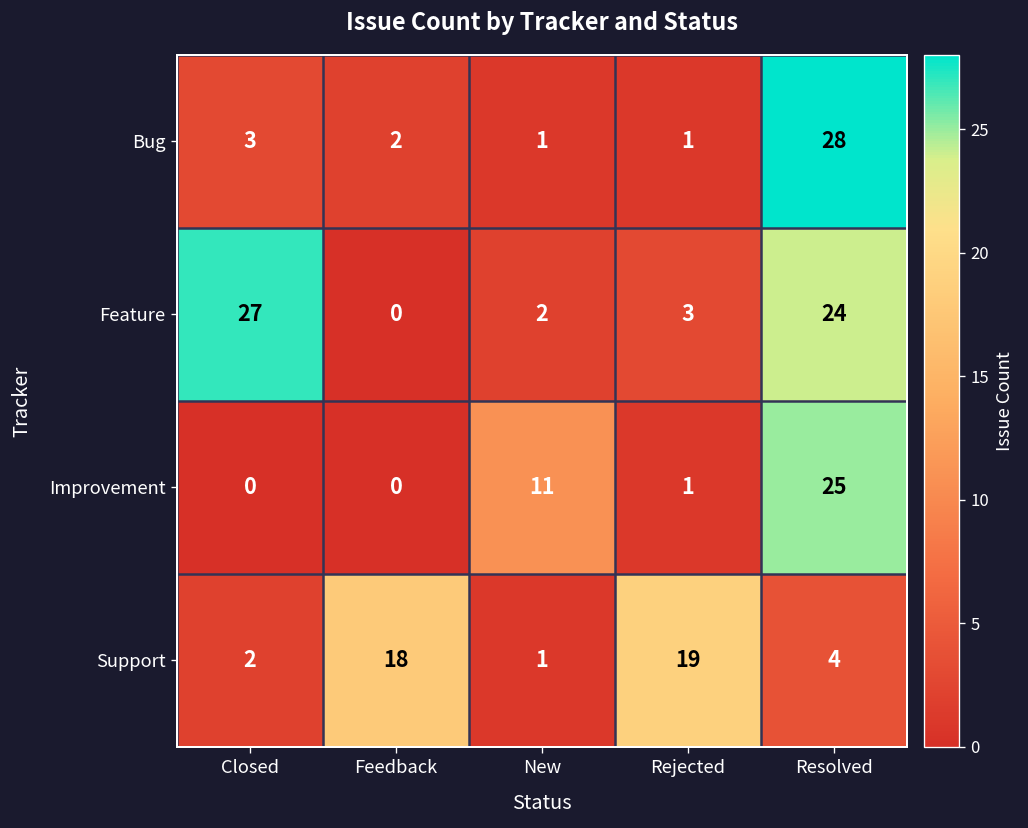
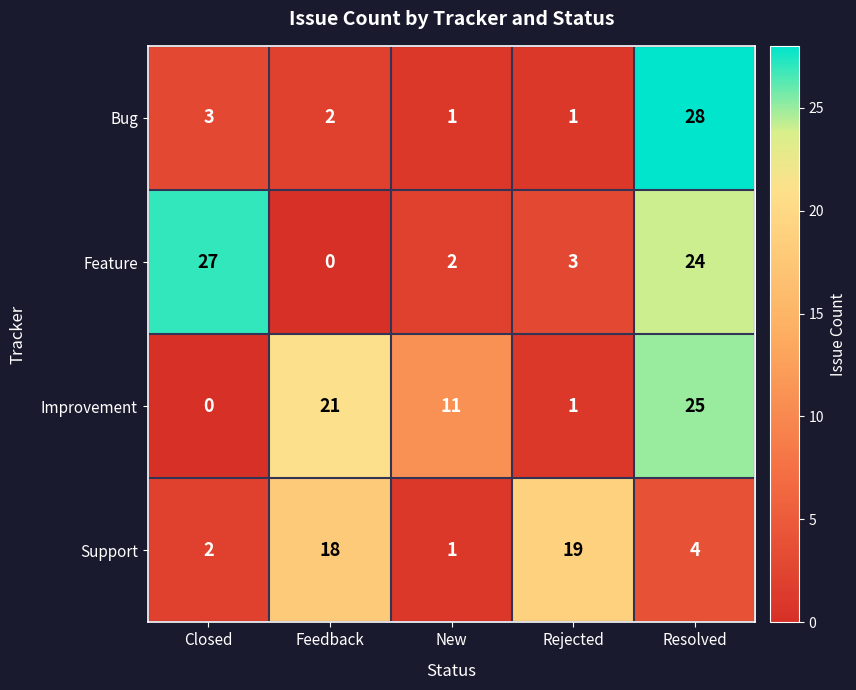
  {
    "Bug": {
      "Closed": 3,
      "Feedback": 2,
      "New": 1,
      "Rejected": 1,
      "Resolved": 28
    },
    "Feature": {
      "Closed": 27,
      "Feedback": 0,
      "New": 2,
      "Rejected": 3,
      "Resolved": 24
    },
    "Improvement": {
      "Closed": 0,
-     "Feedback": 0,
+     "Feedback": 21,
      "New": 11,
      "Rejected": 1,
      "Resolved": 25
    },
    "Support": {
      "Closed": 2,
      "Feedback": 18,
      "New": 1,
      "Rejected": 19,
      "Resolved": 4
    }
  }
